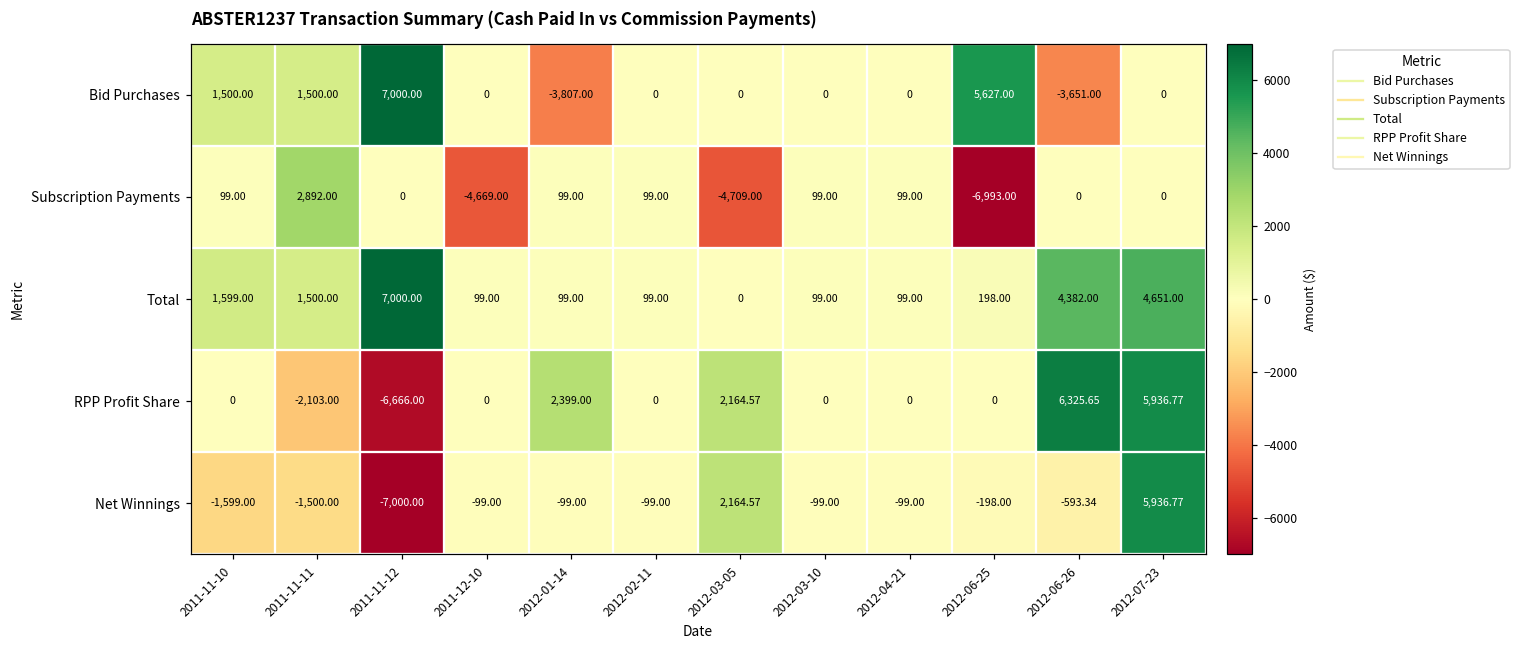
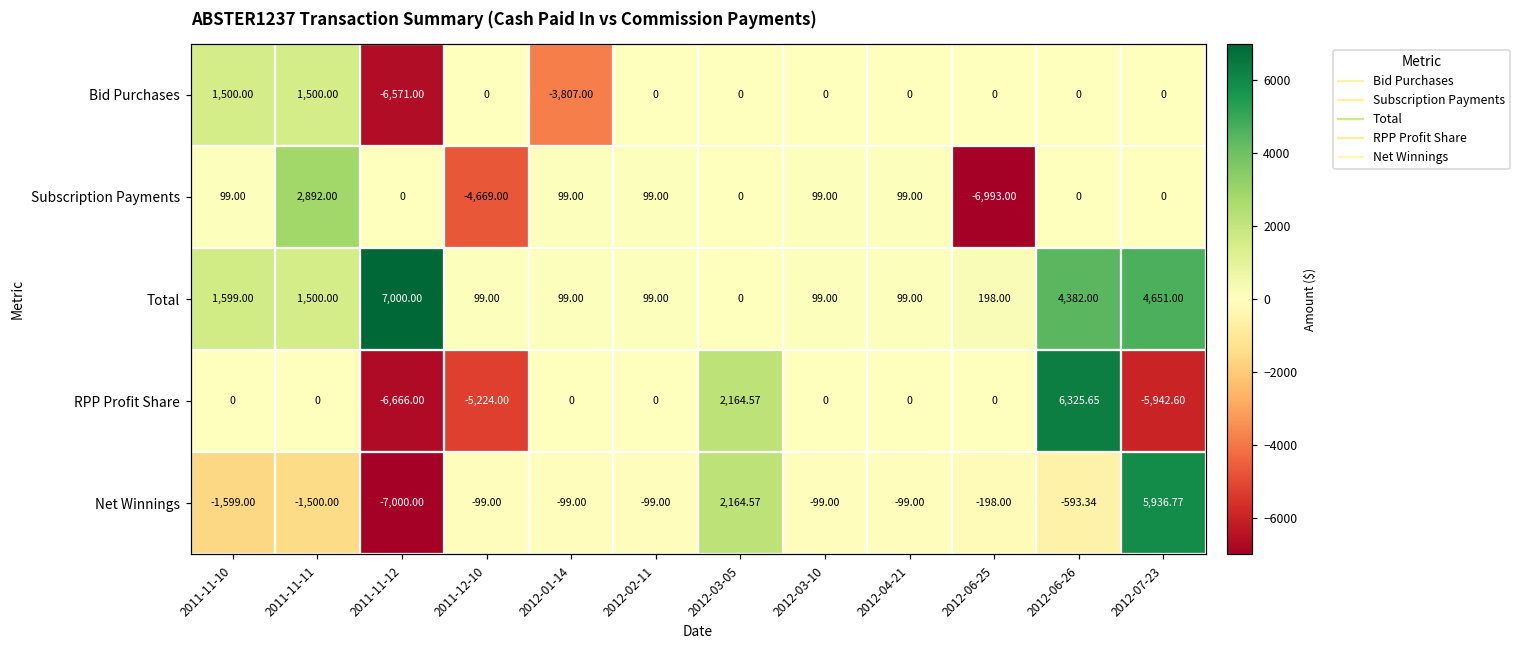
  {
    "Bid Purchases": {
      "2011-11-10": "1,500.00",
      "2011-11-11": "1,500.00",
-     "2011-11-12": "7,000.00",
+     "2011-11-12": "-6,571.00",
      "2011-12-10": "0",
      "2012-01-14": "-3,807.00",
      "2012-02-11": "0",
      "2012-03-05": "0",
      "2012-03-10": "0",
      "2012-04-21": "0",
-     "2012-06-25": "5,627.00",
-     "2012-06-26": "-3,651.00",
+     "2012-06-25": "0",
+     "2012-06-26": "0",
      "2012-07-23": "0"
    },
    "Subscription Payments": {
      "2011-11-10": "99.00",
      "2011-11-11": "2,892.00",
      "2011-11-12": "0",
      "2011-12-10": "-4,669.00",
      "2012-01-14": "99.00",
      "2012-02-11": "99.00",
-     "2012-03-05": "-4,709.00",
+     "2012-03-05": "0",
      "2012-03-10": "99.00",
      "2012-04-21": "99.00",
      "2012-06-25": "-6,993.00",
      "2012-06-26": "0",
      "2012-07-23": "0"
    },
    "Total": {
      "2011-11-10": "1,599.00",
      "2011-11-11": "1,500.00",
      "2011-11-12": "7,000.00",
      "2011-12-10": "99.00",
      "2012-01-14": "99.00",
      "2012-02-11": "99.00",
      "2012-03-05": "0",
      "2012-03-10": "99.00",
      "2012-04-21": "99.00",
      "2012-06-25": "198.00",
      "2012-06-26": "4,382.00",
      "2012-07-23": "4,651.00"
    },
    "RPP Profit Share": {
      "2011-11-10": "0",
-     "2011-11-11": "-2,103.00",
+     "2011-11-11": "0",
      "2011-11-12": "-6,666.00",
-     "2011-12-10": "0",
-     "2012-01-14": "2,399.00",
+     "2011-12-10": "-5,224.00",
+     "2012-01-14": "0",
      "2012-02-11": "0",
      "2012-03-05": "2,164.57",
      "2012-03-10": "0",
      "2012-04-21": "0",
      "2012-06-25": "0",
      "2012-06-26": "6,325.65",
-     "2012-07-23": "5,936.77"
+     "2012-07-23": "-5,942.60"
    },
    "Net Winnings": {
      "2011-11-10": "-1,599.00",
      "2011-11-11": "-1,500.00",
      "2011-11-12": "-7,000.00",
      "2011-12-10": "-99.00",
      "2012-01-14": "-99.00",
      "2012-02-11": "-99.00",
      "2012-03-05": "2,164.57",
      "2012-03-10": "-99.00",
      "2012-04-21": "-99.00",
      "2012-06-25": "-198.00",
      "2012-06-26": "-593.34",
      "2012-07-23": "5,936.77"
    }
  }
